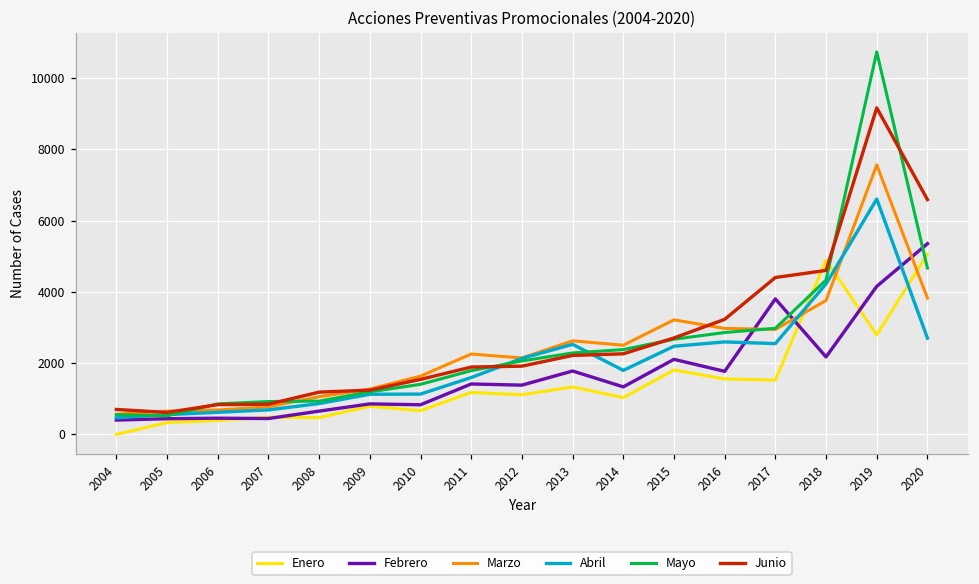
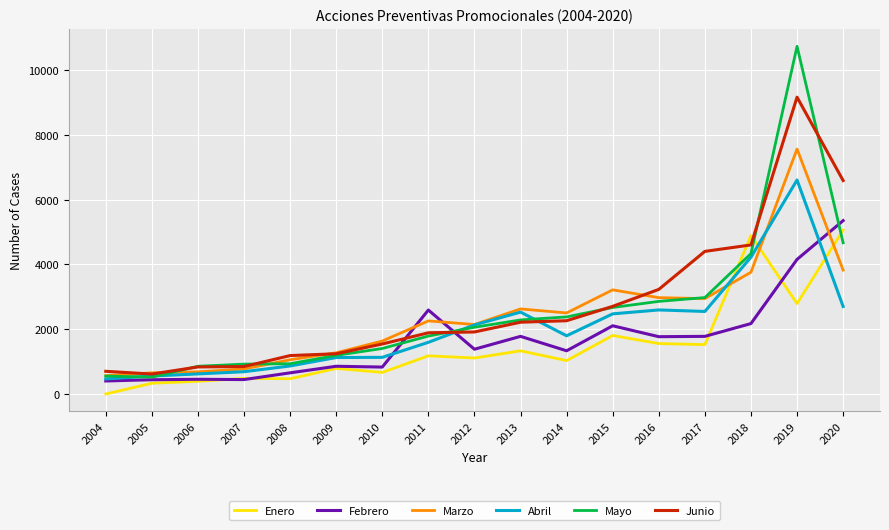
  {
    "Enero": {
      "2004": 0,
      "2005": 300,
      "2008": 500,
      "2010": 700,
      "2011": 1200,
      "2012": 1100,
      "2013": 1300,
      "2014": 1000,
      "2015": 1800,
      "2016": 1600,
      "2017": 1500,
      "2018": 4900,
      "2019": 2800,
      "2020": 5100
    },
    "Febrero": {
      "2005": 400,
      "2008": 700,
      "2010": 800,
-     "2011": 1400,
+     "2011": 2600,
      "2012": 1400,
      "2013": 1800,
      "2014": 1300,
      "2015": 2100,
      "2016": 1800,
-     "2017": 3800,
+     "2017": 1800,
      "2018": 2200,
      "2019": 4200,
      "2020": 5400
    },
    "Marzo": {
      "2008": 1100,
      "2010": 1600,
      "2011": 2300,
      "2013": 2600,
      "2014": 2500,
      "2015": 3200,
      "2016": 3000,
      "2018": 3800,
      "2019": 7600,
      "2020": 3800
    },
    "Abril": {
      "2007": 700,
      "2010": 1100,
      "2011": 1600,
      "2013": 2500,
      "2014": 1800,
      "2015": 2500,
      "2016": 2600,
      "2017": 2500,
      "2018": 4200,
      "2019": 6600,
      "2020": 2700
    },
    "Mayo": {
      "2010": 1400,
      "2011": 1800,
      "2014": 2400,
      "2016": 2900,
      "2018": 4300,
      "2019": 10700,
      "2020": 4700
    },
    "Junio": {
      "2004": 700,
      "2008": 1200,
      "2010": 1500,
      "2011": 1900,
      "2012": 1900,
      "2014": 2300,
      "2016": 3200,
      "2017": 4400,
      "2018": 4600,
      "2019": 9200,
      "2020": 6600
    }
  }
